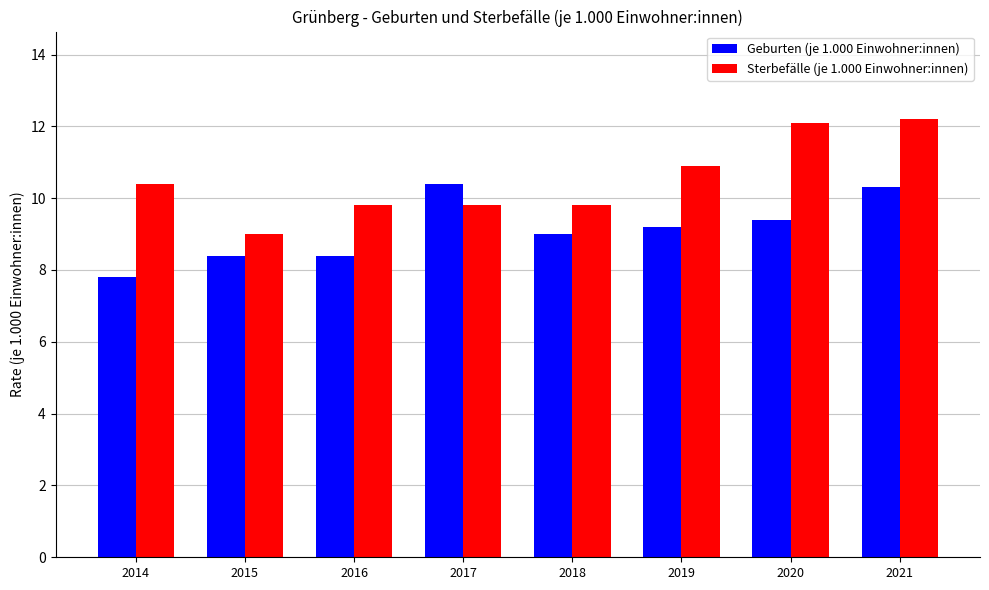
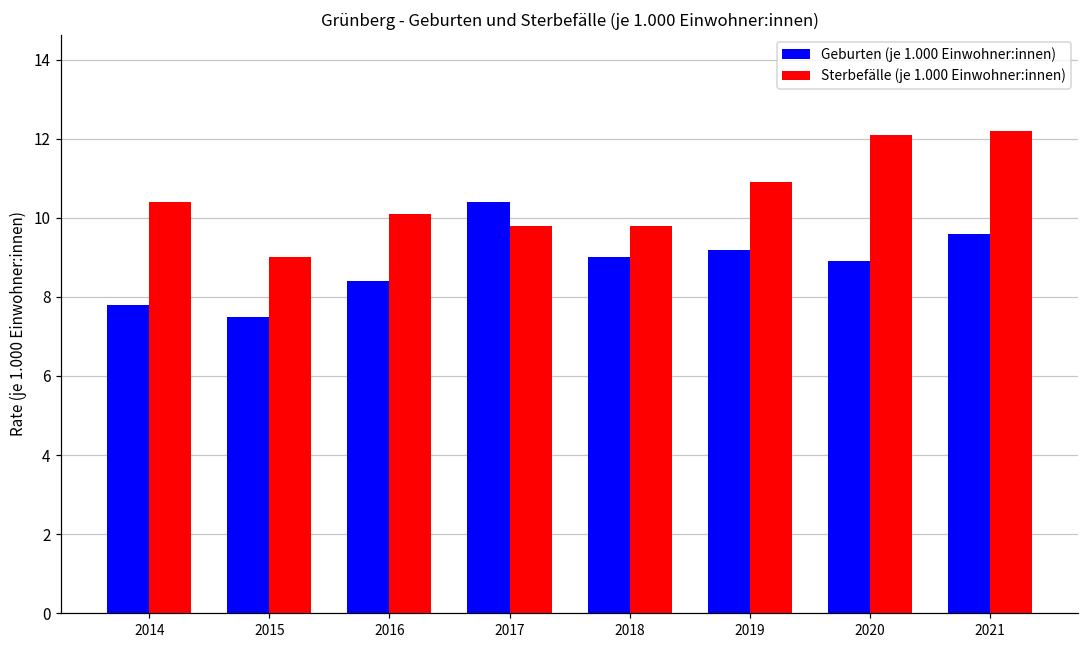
  {
    "Geburten (je 1.000 Einwohner:innen)": {
      "2014": 7.8,
-     "2015": 8.4,
+     "2015": 7.5,
      "2016": 8.4,
      "2017": 10.4,
      "2018": 9.0,
      "2019": 9.2,
-     "2020": 9.4,
-     "2021": 10.3
+     "2020": 8.9,
+     "2021": 9.6
    },
    "Sterbefälle (je 1.000 Einwohner:innen)": {
      "2014": 10.4,
      "2015": 9.0,
-     "2016": 9.8,
+     "2016": 10.1,
      "2017": 9.8,
      "2018": 9.8,
      "2019": 10.9,
      "2020": 12.1,
      "2021": 12.2
    }
  }
